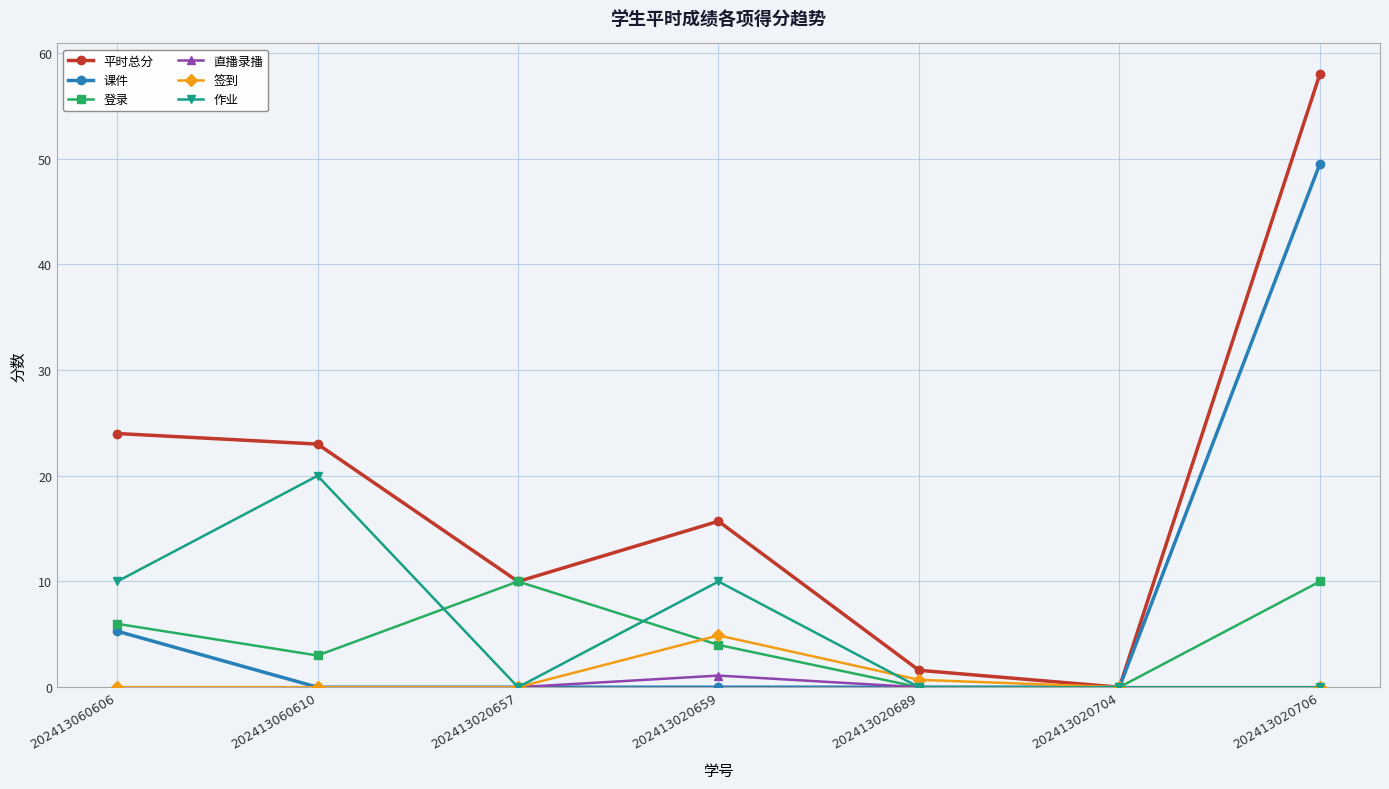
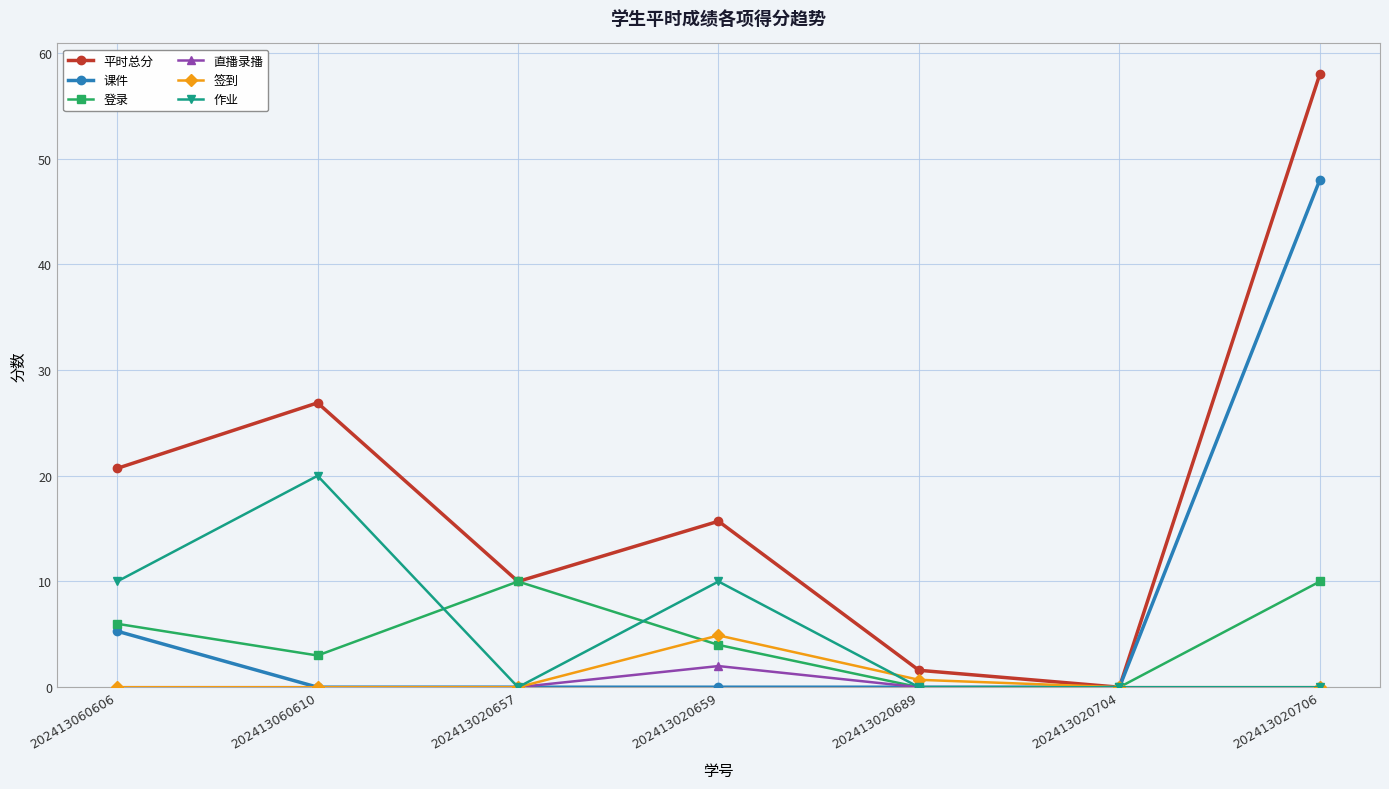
  {
    "平时总分": {
-     "202413060606": 24.0,
-     "202413060610": 23.0,
+     "202413060606": 20.7,
+     "202413060610": 26.9,
      "202413020659": 15.7,
      "202413020689": 1.6,
      "202413020706": 58.0
    },
    "课件": {
      "202413060606": 5.3,
      "202413020659": 0.0,
-     "202413020706": 49.5
+     "202413020706": 48.0
    },
    "直播录播": {
-     "202413020659": 1.1
+     "202413020659": 2.0
    },
    "签到": {
      "202413020659": 4.9,
      "202413020689": 0.7
    }
  }
